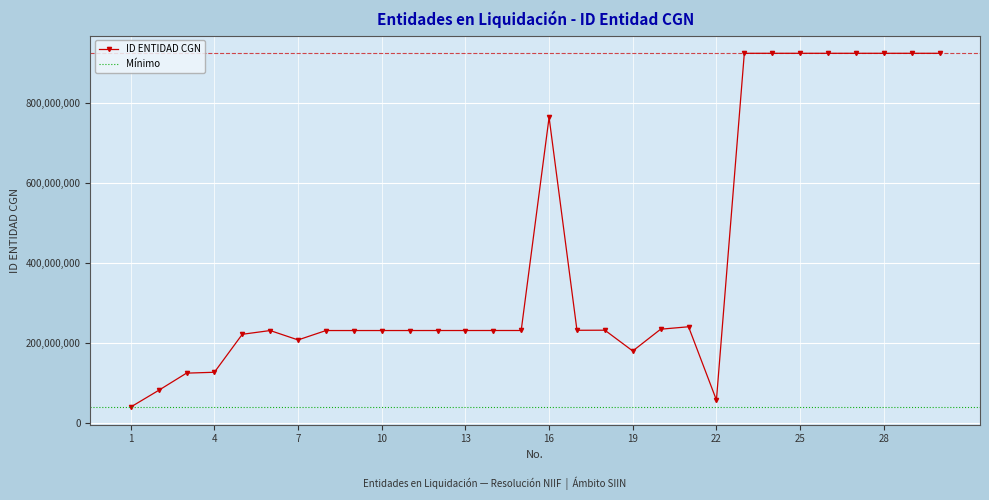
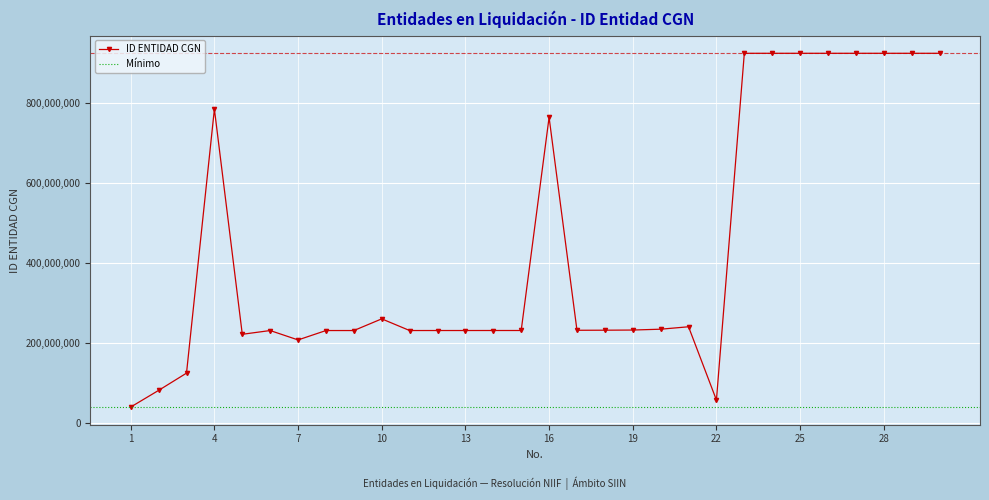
  {
    "1": "40,000,000",
-   "4": "130,000,000",
+   "4": "780,000,000",
    "7": "210,000,000",
-   "10": "230,000,000",
+   "10": "260,000,000",
    "13": "230,000,000",
    "16": "760,000,000",
-   "19": "180,000,000",
+   "19": "230,000,000",
    "22": "60,000,000",
    "25": "920,000,000",
    "28": "920,000,000"
  }
